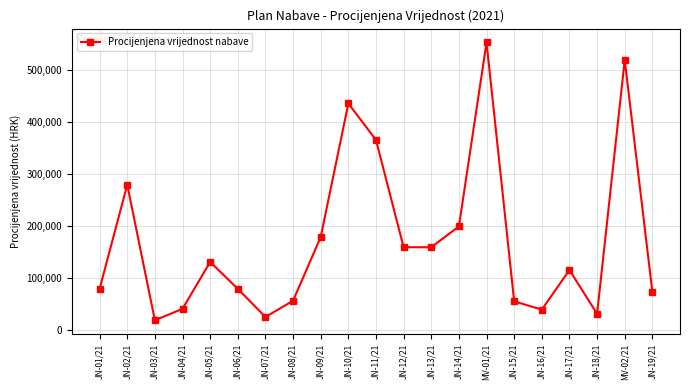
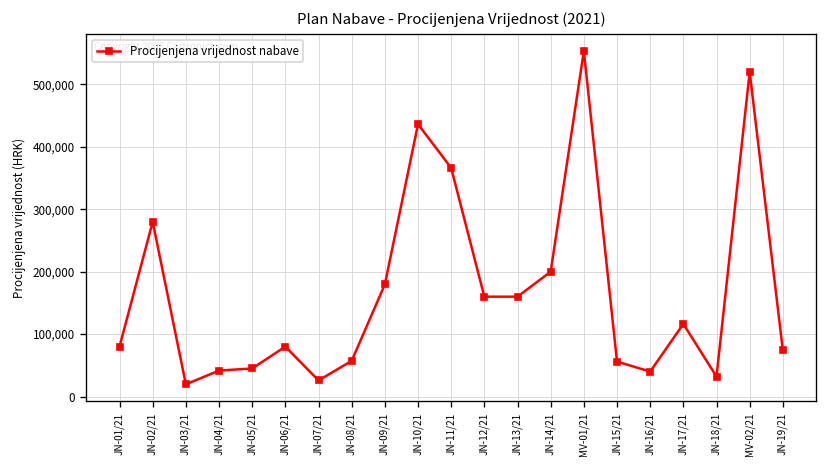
  {
    "JN-01/21": "80,000",
    "JN-02/21": "280,000",
    "JN-03/21": "20,000",
    "JN-04/21": "40,000",
-   "JN-05/21": "130,000",
+   "JN-05/21": "50,000",
    "JN-06/21": "80,000",
    "JN-07/21": "30,000",
    "JN-08/21": "60,000",
    "JN-09/21": "180,000",
    "JN-10/21": "440,000",
    "JN-11/21": "370,000",
    "JN-12/21": "160,000",
    "JN-13/21": "160,000",
    "JN-14/21": "200,000",
    "MV-01/21": "550,000",
    "JN-15/21": "60,000",
    "JN-16/21": "40,000",
    "JN-17/21": "120,000",
    "JN-18/21": "30,000",
    "MV-02/21": "520,000",
    "JN-19/21": "70,000"
  }
